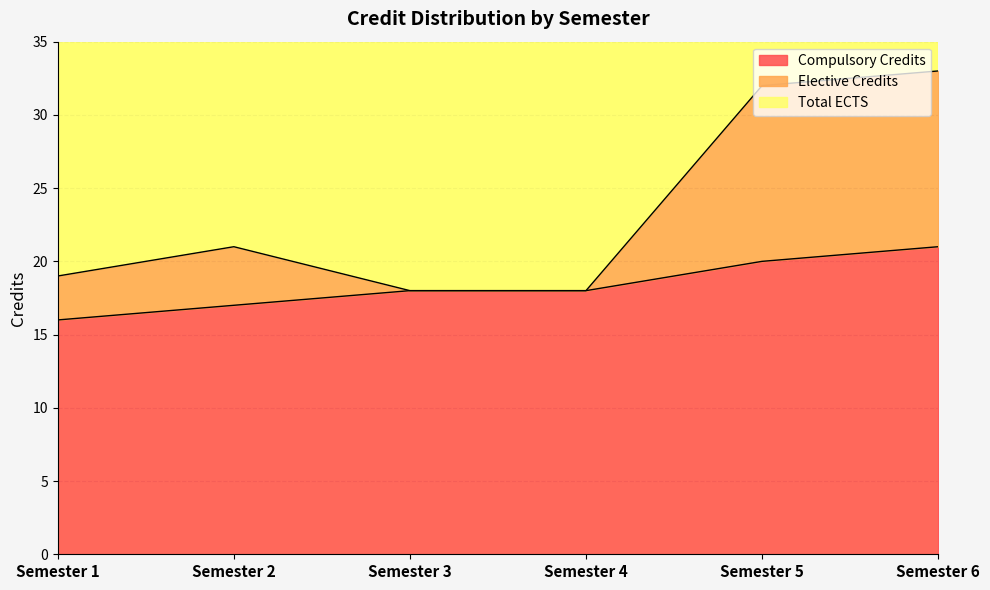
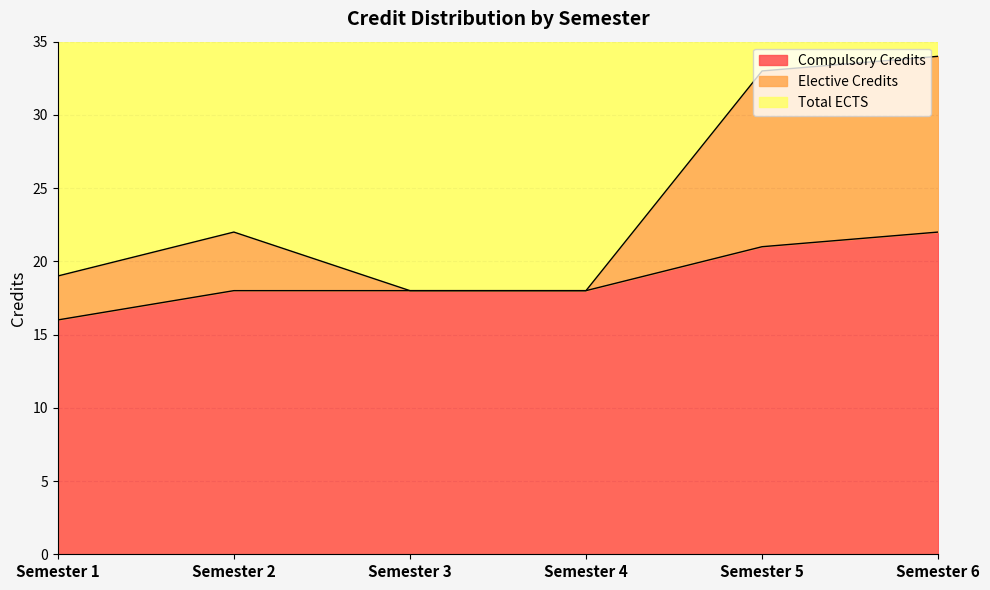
  {
    "Compulsory Credits": {
      "Semester 1": 16,
-     "Semester 2": 17,
-     "Semester 5": 20,
-     "Semester 6": 21
+     "Semester 2": 18,
+     "Semester 5": 21,
+     "Semester 6": 22
    },
    "Elective Credits": {
      "Semester 1": 3,
      "Semester 2": 4,
      "Semester 6": 12
    }
  }
